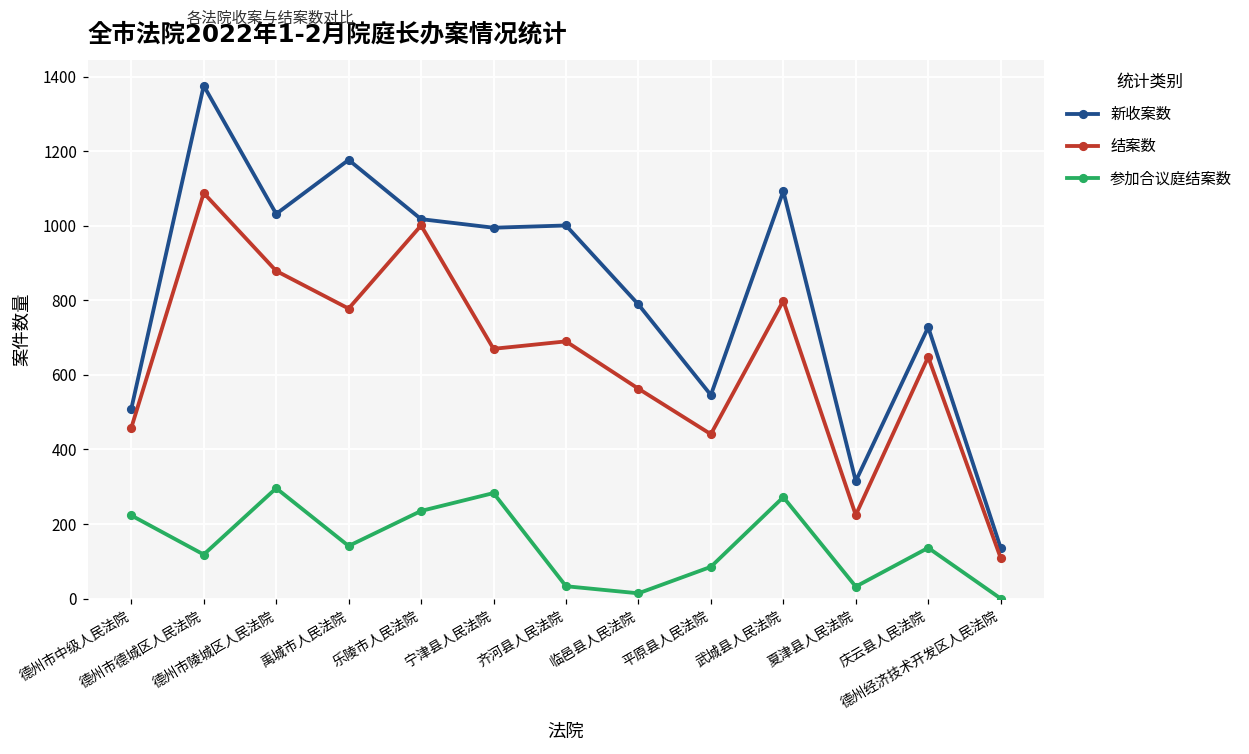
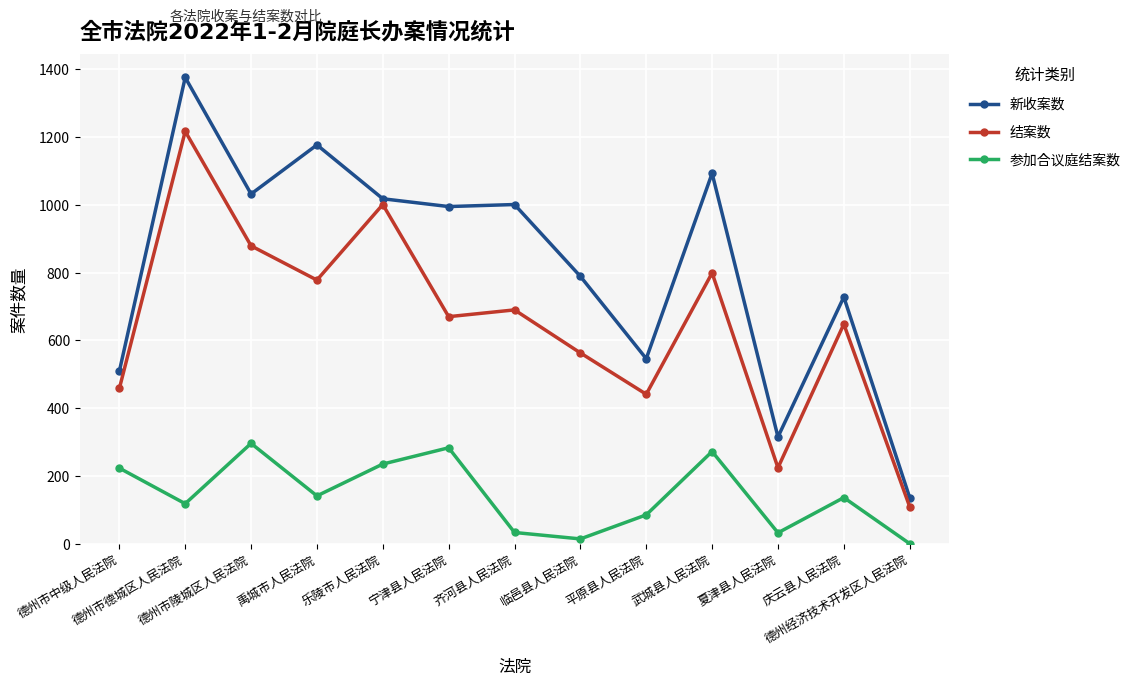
  {
    "新收案数": {
      "德州市中级人民法院": 510,
      "德州市德城区人民法院": 1380,
      "德州市陵城区人民法院": 1030,
      "禹城市人民法院": 1180,
      "乐陵市人民法院": 1020,
      "宁津县人民法院": 1000,
      "齐河县人民法院": 1000,
      "临邑县人民法院": 790,
      "平原县人民法院": 550,
      "武城县人民法院": 1090,
      "夏津县人民法院": 320,
      "庆云县人民法院": 730,
      "德州经济技术开发区人民法院": 140
    },
    "结案数": {
      "德州市中级人民法院": 460,
-     "德州市德城区人民法院": 1090,
+     "德州市德城区人民法院": 1220,
      "德州市陵城区人民法院": 880,
      "禹城市人民法院": 780,
      "乐陵市人民法院": 1000,
      "宁津县人民法院": 670,
      "齐河县人民法院": 690,
      "临邑县人民法院": 560,
      "平原县人民法院": 440,
      "武城县人民法院": 800,
      "夏津县人民法院": 220,
      "庆云县人民法院": 650,
      "德州经济技术开发区人民法院": 110
    },
    "参加合议庭结案数": {
      "德州市中级人民法院": 220,
      "德州市德城区人民法院": 120,
      "德州市陵城区人民法院": 300,
      "禹城市人民法院": 140,
      "乐陵市人民法院": 240,
      "宁津县人民法院": 280,
      "齐河县人民法院": 30,
      "临邑县人民法院": 10,
      "平原县人民法院": 90,
      "武城县人民法院": 270,
      "夏津县人民法院": 30,
      "庆云县人民法院": 140,
      "德州经济技术开发区人民法院": 0
    }
  }
